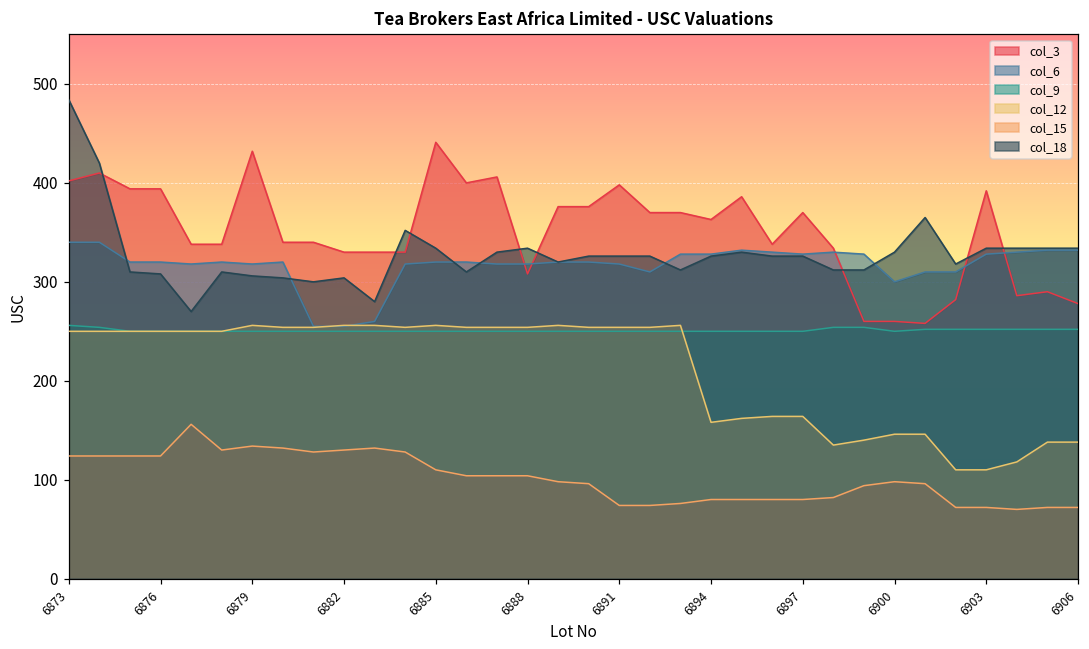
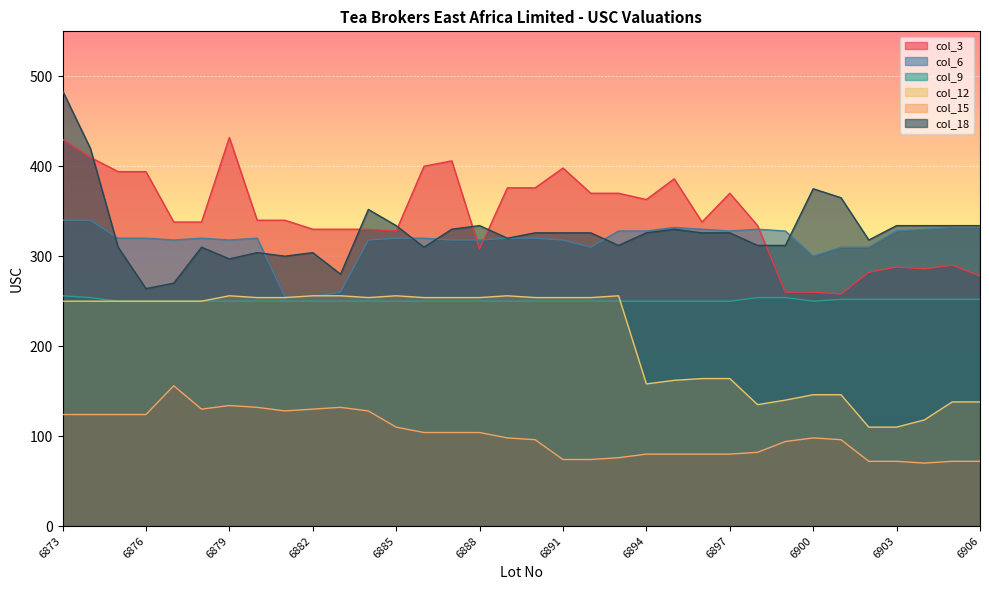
  {
    "col_3": {
-     "6873": 400,
+     "6873": 430,
      "6876": 390,
      "6879": 430,
      "6882": 330,
-     "6885": 440,
+     "6885": 330,
      "6888": 310,
      "6891": 400,
      "6894": 360,
      "6897": 370,
      "6900": 260,
-     "6903": 390,
+     "6903": 290,
      "6906": 280
    },
    "col_18": {
      "6873": 480,
-     "6876": 310,
-     "6879": 310,
+     "6876": 260,
+     "6879": 300,
      "6882": 300,
      "6885": 330,
      "6888": 330,
      "6891": 330,
-     "6900": 330,
+     "6900": 380,
      "6903": 330
    }
  }
